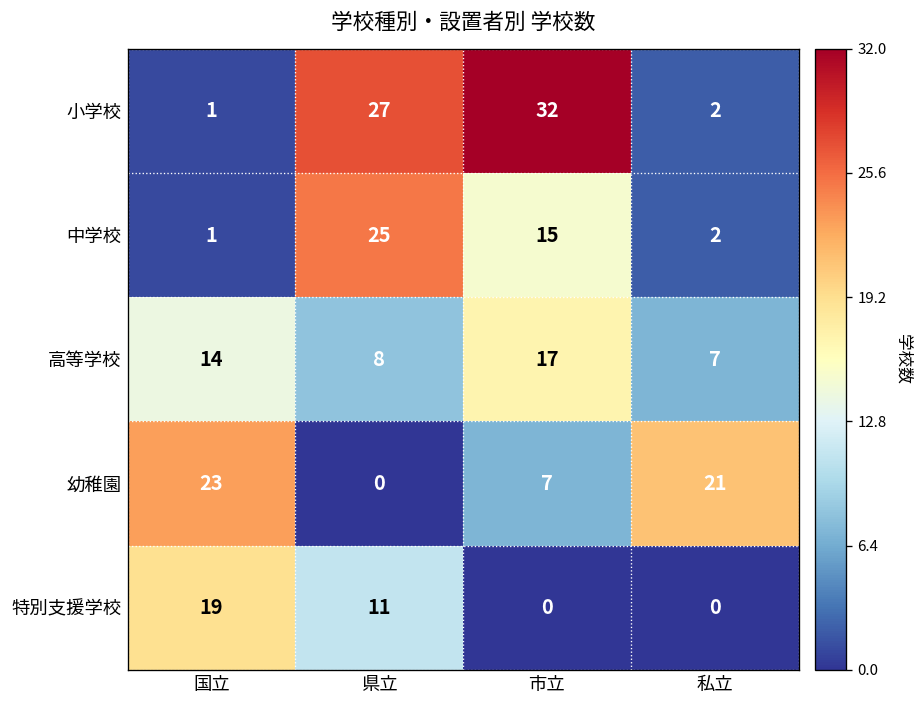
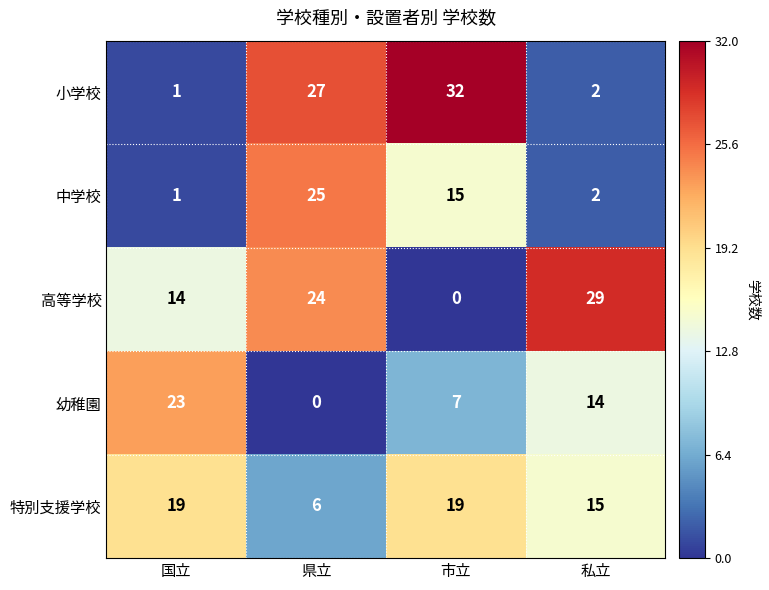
  {
    "小学校": {
      "国立": 1,
      "県立": 27,
      "市立": 32,
      "私立": 2
    },
    "中学校": {
      "国立": 1,
      "県立": 25,
      "市立": 15,
      "私立": 2
    },
    "高等学校": {
      "国立": 14,
-     "県立": 8,
-     "市立": 17,
-     "私立": 7
+     "県立": 24,
+     "市立": 0,
+     "私立": 29
    },
    "幼稚園": {
      "国立": 23,
      "県立": 0,
      "市立": 7,
-     "私立": 21
+     "私立": 14
    },
    "特別支援学校": {
      "国立": 19,
-     "県立": 11,
-     "市立": 0,
-     "私立": 0
+     "県立": 6,
+     "市立": 19,
+     "私立": 15
    }
  }
